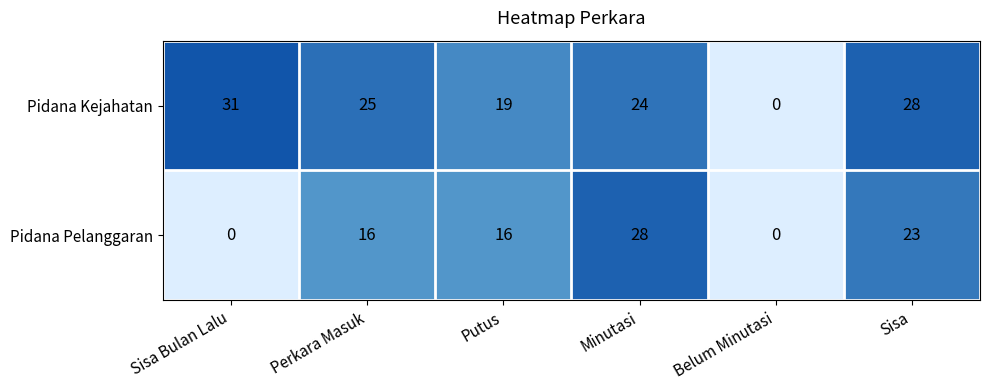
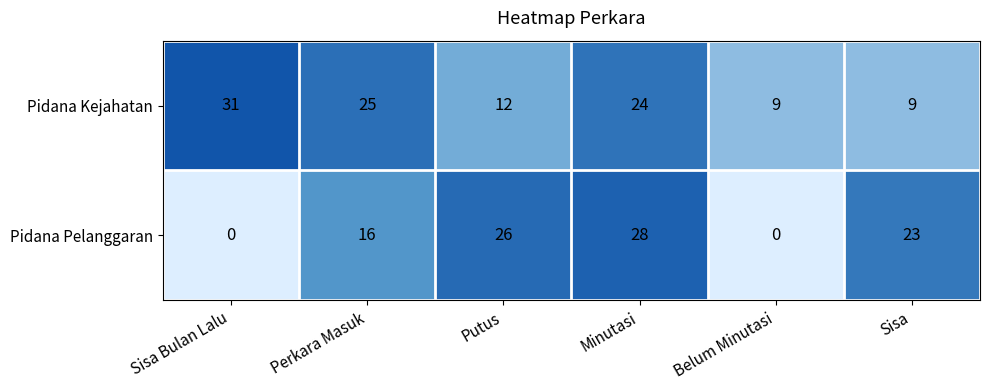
  {
    "Pidana Kejahatan": {
      "Sisa Bulan Lalu": 31,
      "Perkara Masuk": 25,
-     "Putus": 19,
+     "Putus": 12,
      "Minutasi": 24,
-     "Belum Minutasi": 0,
-     "Sisa": 28
+     "Belum Minutasi": 9,
+     "Sisa": 9
    },
    "Pidana Pelanggaran": {
      "Sisa Bulan Lalu": 0,
      "Perkara Masuk": 16,
-     "Putus": 16,
+     "Putus": 26,
      "Minutasi": 28,
      "Belum Minutasi": 0,
      "Sisa": 23
    }
  }
